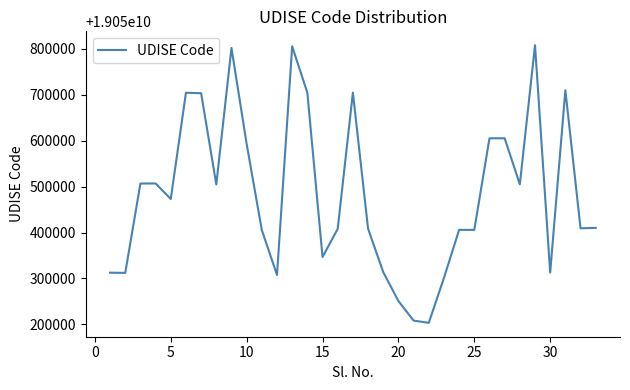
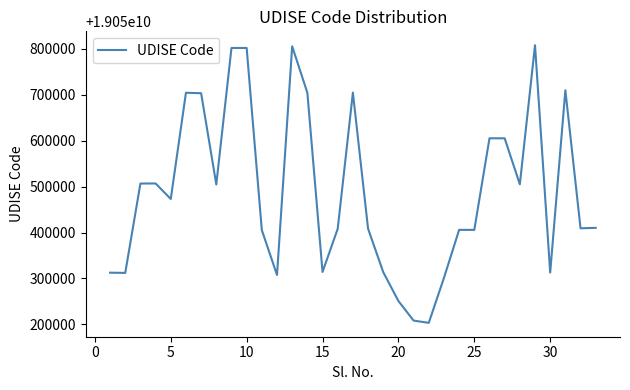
  {
    "5": 19050470000,
-   "10": 19050590000,
-   "15": 19050350000,
+   "10": 19050800000,
+   "15": 19050310000,
    "20": 19050250000,
    "25": 19050410000,
    "30": 19050310000
  }
